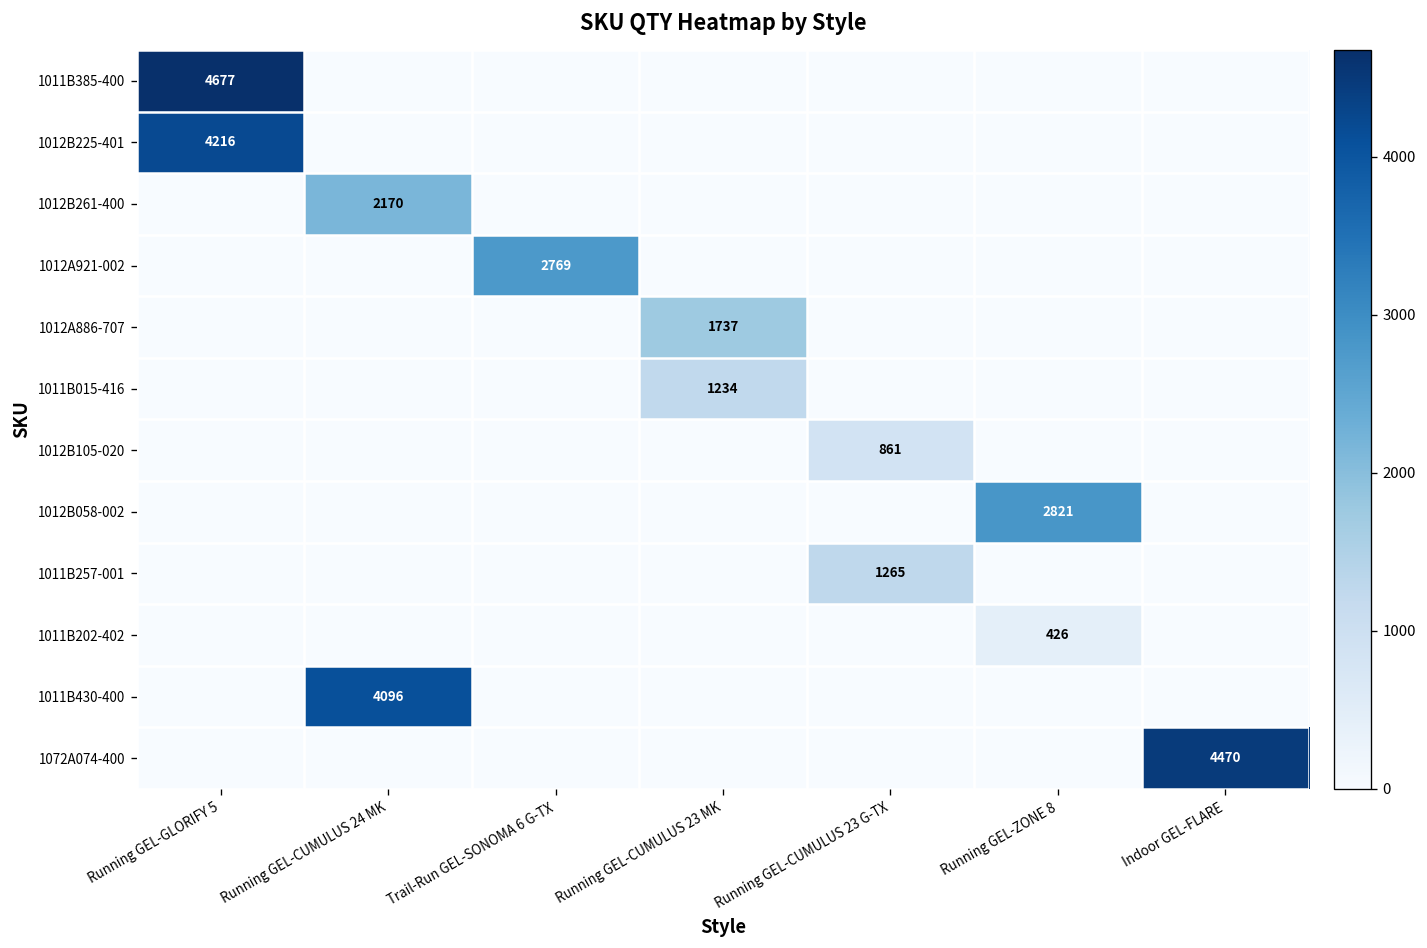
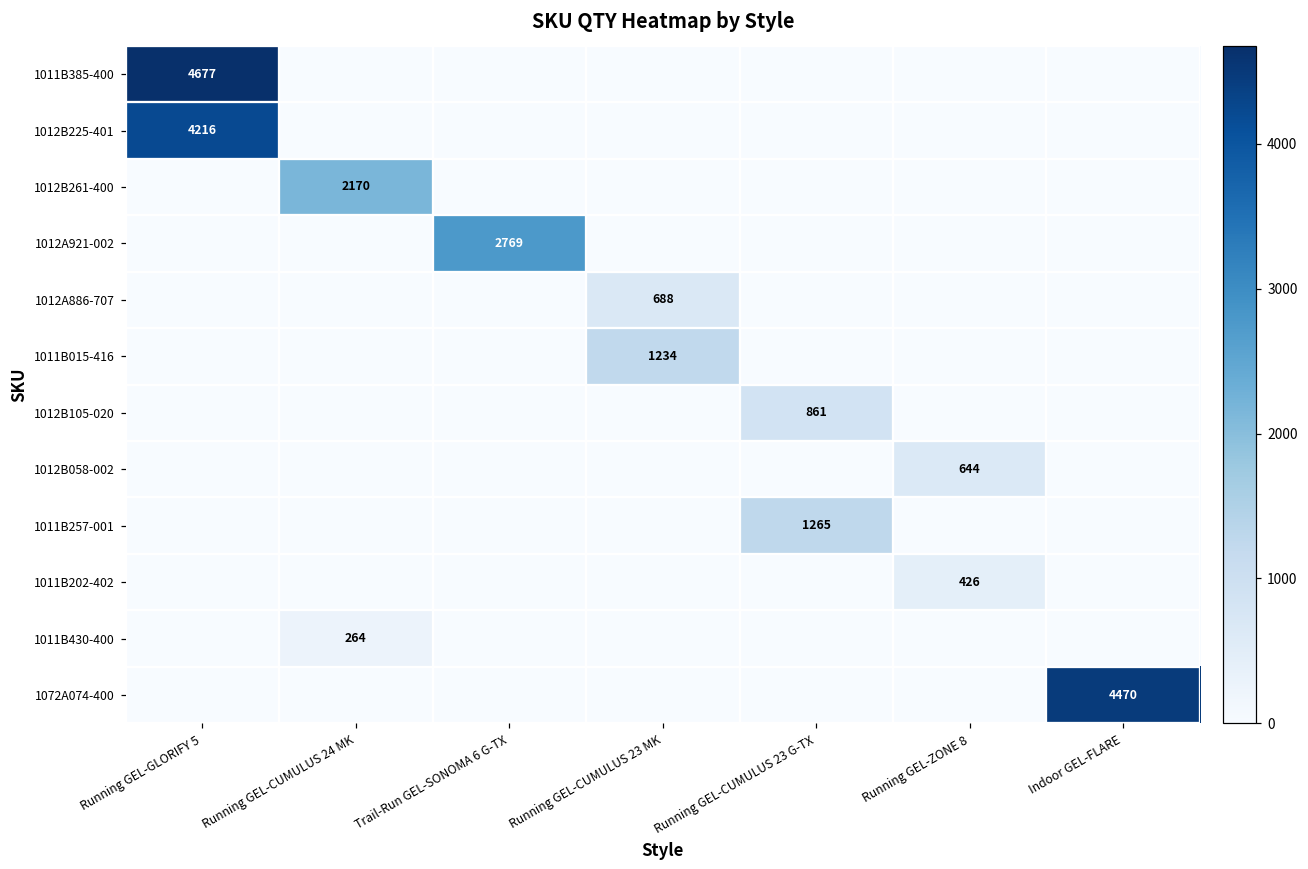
  {
    "1011B385-400": {
      "Running GEL-GLORIFY 5": 4677
    },
    "1012B225-401": {
      "Running GEL-GLORIFY 5": 4216
    },
    "1012B261-400": {
      "Running GEL-CUMULUS 24 MK": 2170
    },
    "1012A921-002": {
      "Trail-Run GEL-SONOMA 6 G-TX": 2769
    },
    "1012A886-707": {
-     "Running GEL-CUMULUS 23 MK": 1737
+     "Running GEL-CUMULUS 23 MK": 688
    },
    "1011B015-416": {
      "Running GEL-CUMULUS 23 MK": 1234
    },
    "1012B105-020": {
      "Running GEL-CUMULUS 23 G-TX": 861
    },
    "1012B058-002": {
-     "Running GEL-ZONE 8": 2821
+     "Running GEL-ZONE 8": 644
    },
    "1011B257-001": {
      "Running GEL-CUMULUS 23 G-TX": 1265
    },
    "1011B202-402": {
      "Running GEL-ZONE 8": 426
    },
    "1011B430-400": {
-     "Running GEL-CUMULUS 24 MK": 4096
+     "Running GEL-CUMULUS 24 MK": 264
    },
    "1072A074-400": {
      "Indoor GEL-FLARE": 4470
    }
  }
